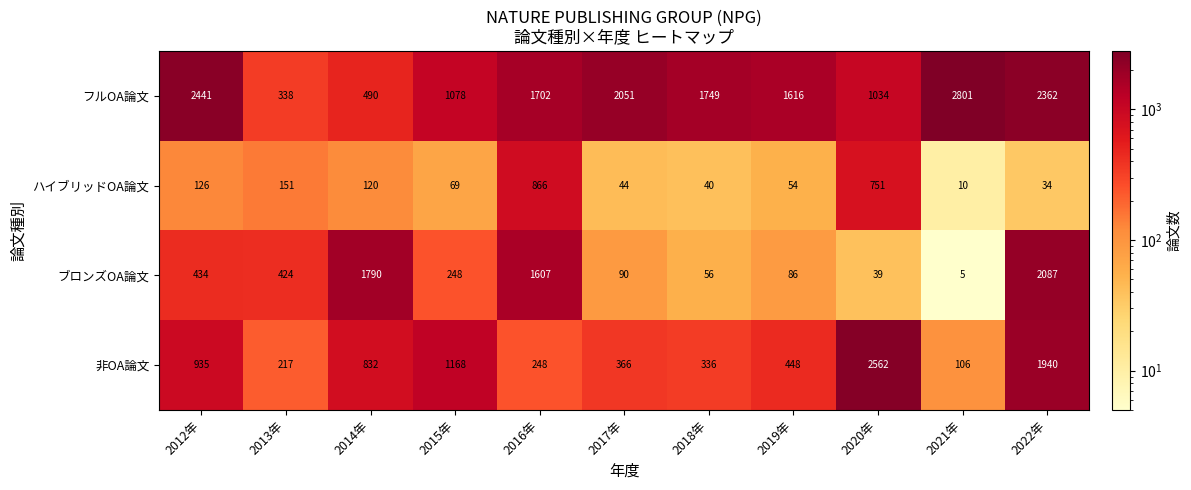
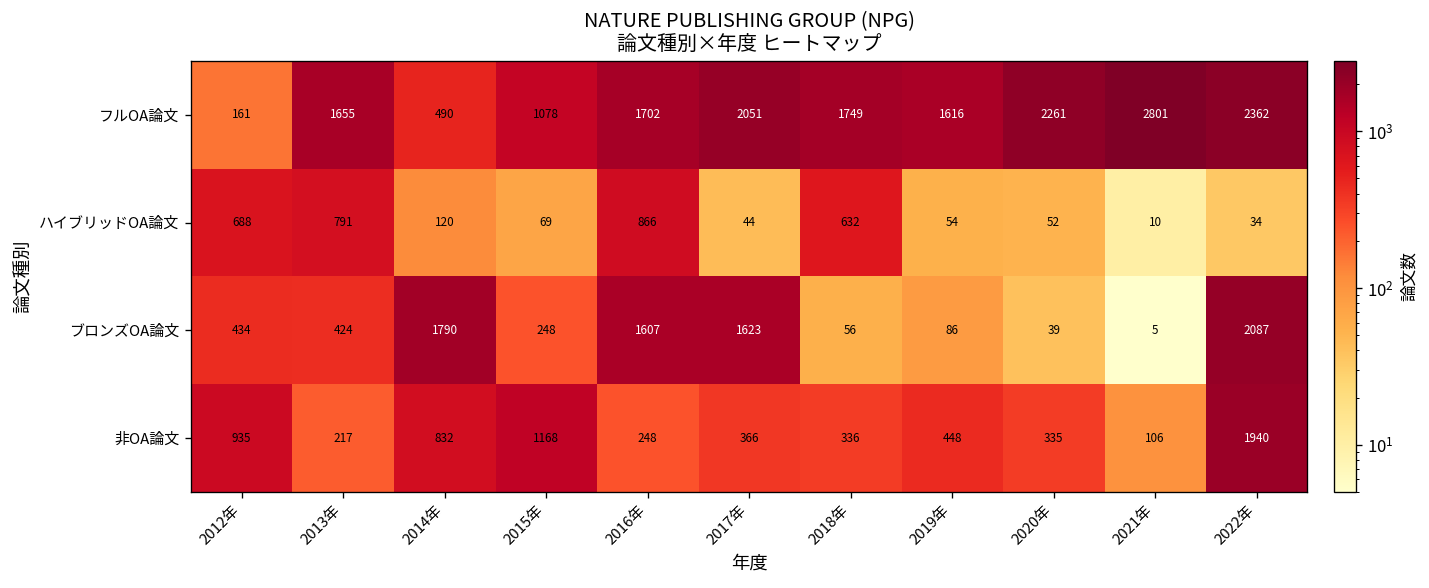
  {
    "フルOA論文": {
-     "2012年": 2441,
-     "2013年": 338,
+     "2012年": 161,
+     "2013年": 1655,
      "2014年": 490,
      "2015年": 1078,
      "2016年": 1702,
      "2017年": 2051,
      "2018年": 1749,
      "2019年": 1616,
-     "2020年": 1034,
+     "2020年": 2261,
      "2021年": 2801,
      "2022年": 2362
    },
    "ハイブリッドOA論文": {
-     "2012年": 126,
-     "2013年": 151,
+     "2012年": 688,
+     "2013年": 791,
      "2014年": 120,
      "2015年": 69,
      "2016年": 866,
      "2017年": 44,
-     "2018年": 40,
+     "2018年": 632,
      "2019年": 54,
-     "2020年": 751,
+     "2020年": 52,
      "2021年": 10,
      "2022年": 34
    },
    "ブロンズOA論文": {
      "2012年": 434,
      "2013年": 424,
      "2014年": 1790,
      "2015年": 248,
      "2016年": 1607,
-     "2017年": 90,
+     "2017年": 1623,
      "2018年": 56,
      "2019年": 86,
      "2020年": 39,
      "2021年": 5,
      "2022年": 2087
    },
    "非OA論文": {
      "2012年": 935,
      "2013年": 217,
      "2014年": 832,
      "2015年": 1168,
      "2016年": 248,
      "2017年": 366,
      "2018年": 336,
      "2019年": 448,
-     "2020年": 2562,
+     "2020年": 335,
      "2021年": 106,
      "2022年": 1940
    }
  }
